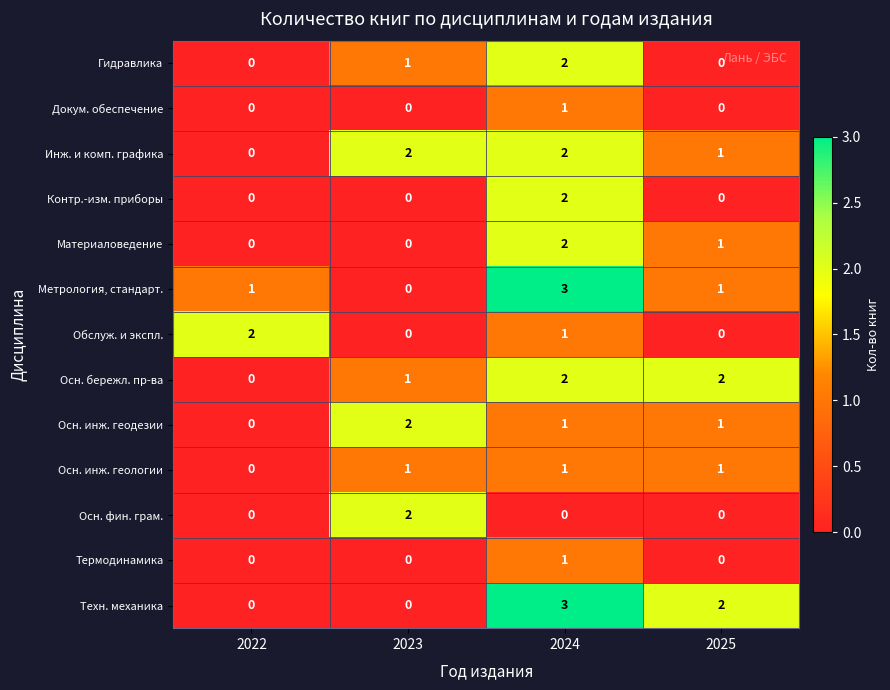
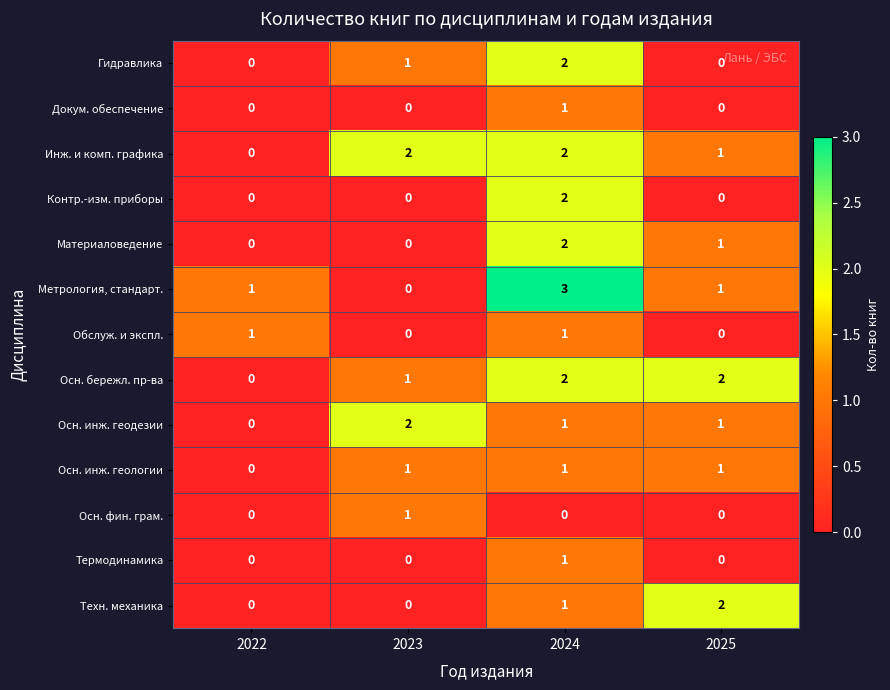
  {
    "Гидравлика": {
      "2022": 0,
      "2023": 1,
      "2024": 2
    },
    "Докум. обеспечение": {
      "2022": 0,
      "2023": 0,
      "2024": 1,
      "2025": 0
    },
    "Инж. и комп. графика": {
      "2022": 0,
      "2023": 2,
      "2024": 2,
      "2025": 1
    },
    "Контр.-изм. приборы": {
      "2022": 0,
      "2023": 0,
      "2024": 2,
      "2025": 0
    },
    "Материаловедение": {
      "2022": 0,
      "2023": 0,
      "2024": 2,
      "2025": 1
    },
    "Метрология, стандарт.": {
      "2022": 1,
      "2023": 0,
      "2024": 3,
      "2025": 1
    },
    "Обслуж. и экспл.": {
-     "2022": 2,
+     "2022": 1,
      "2023": 0,
      "2024": 1,
      "2025": 0
    },
    "Осн. бережл. пр-ва": {
      "2022": 0,
      "2023": 1,
      "2024": 2,
      "2025": 2
    },
    "Осн. инж. геодезии": {
      "2022": 0,
      "2023": 2,
      "2024": 1,
      "2025": 1
    },
    "Осн. инж. геологии": {
      "2022": 0,
      "2023": 1,
      "2024": 1,
      "2025": 1
    },
    "Осн. фин. грам.": {
      "2022": 0,
-     "2023": 2,
+     "2023": 1,
      "2024": 0,
      "2025": 0
    },
    "Термодинамика": {
      "2022": 0,
      "2023": 0,
      "2024": 1,
      "2025": 0
    },
    "Техн. механика": {
      "2022": 0,
      "2023": 0,
-     "2024": 3,
+     "2024": 1,
      "2025": 2
    }
  }
